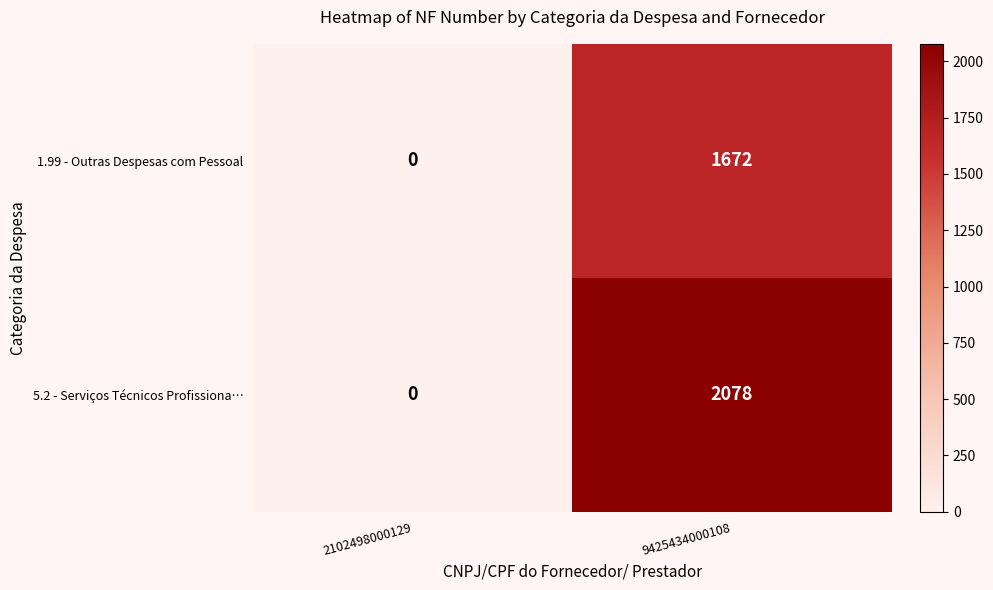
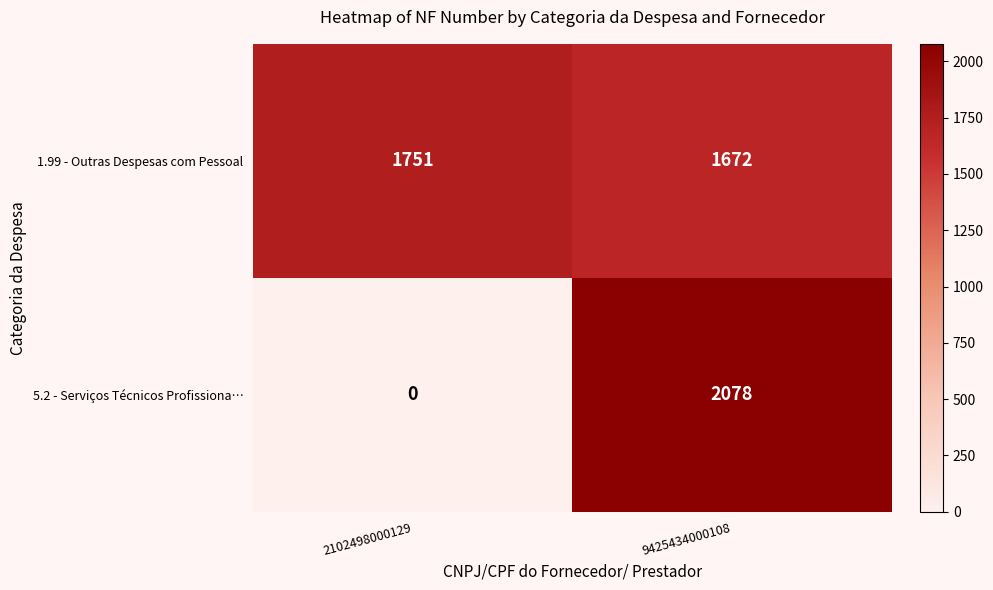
  {
    "1.99 - Outras Despesas com Pessoal": {
-     "2102498000129": 0,
+     "2102498000129": 1751,
      "9425434000108": 1672
    },
    "5.2 - Serviços Técnicos Profissiona…": {
      "2102498000129": 0,
      "9425434000108": 2078
    }
  }
